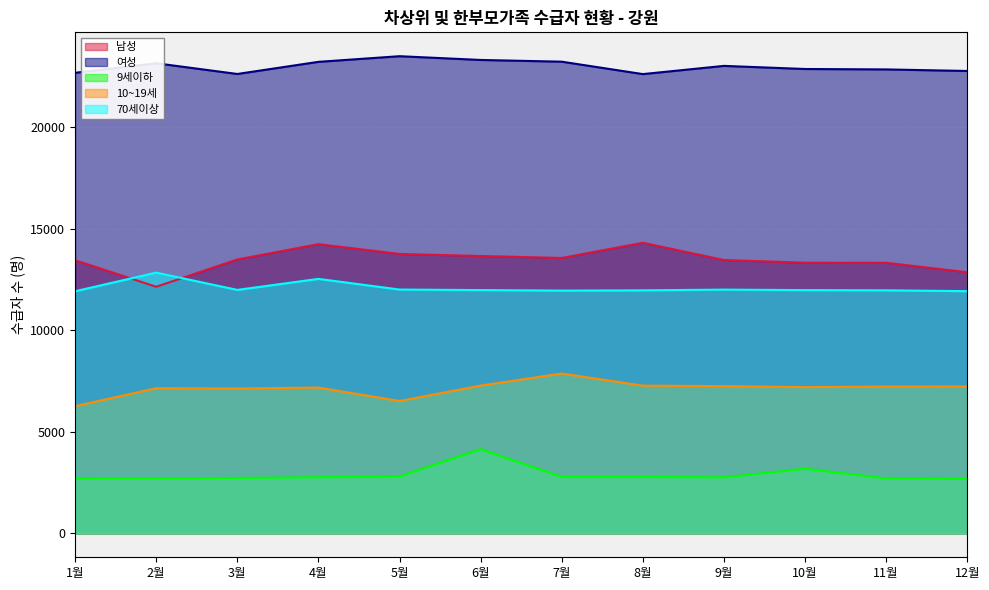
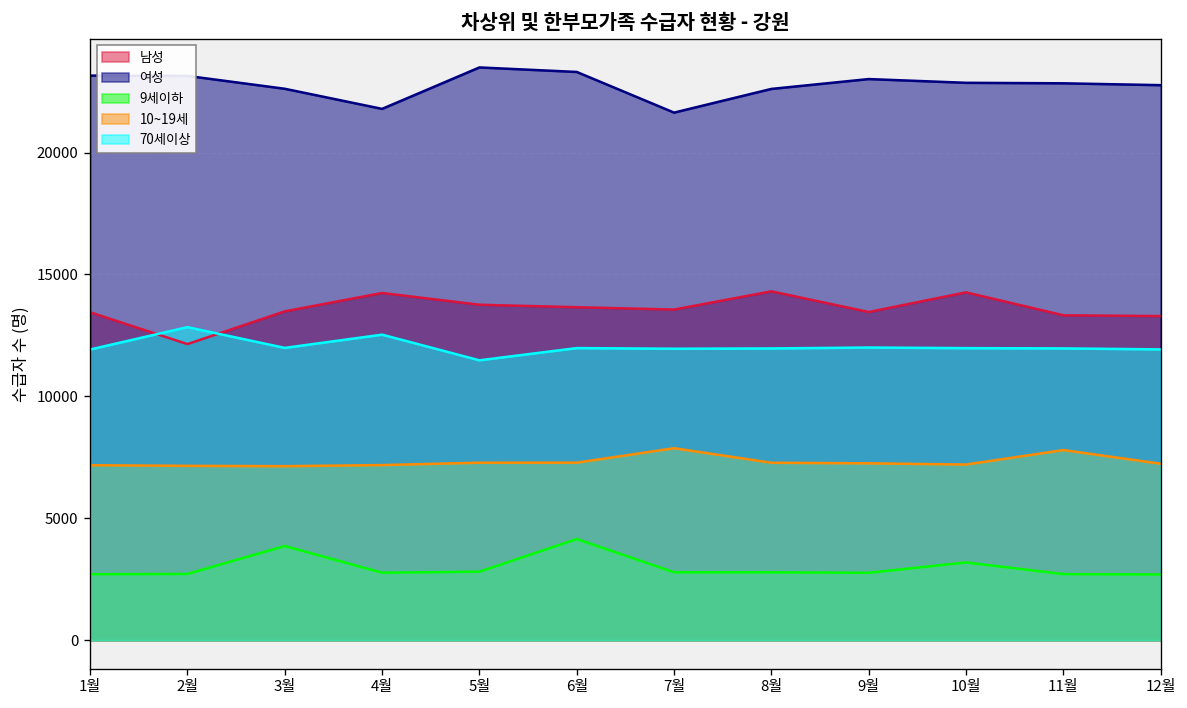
  {
    "남성": {
      "1월": 13400,
      "2월": 12100,
      "3월": 13500,
      "4월": 14200,
      "5월": 13800,
      "6월": 13700,
      "7월": 13600,
      "8월": 14300,
      "9월": 13500,
-     "10월": 13300,
+     "10월": 14300,
      "11월": 13300,
-     "12월": 12900
+     "12월": 13300
    },
    "여성": {
-     "1월": 22700,
+     "1월": 23200,
      "3월": 22600,
-     "4월": 23200,
+     "4월": 21800,
      "5월": 23500,
      "6월": 23300,
-     "7월": 23200,
+     "7월": 21600,
      "8월": 22600,
      "9월": 23000,
      "10월": 22900,
      "11월": 22800,
      "12월": 22800
    },
    "9세이하": {
      "1월": 2700,
      "2월": 2700,
-     "3월": 2700,
+     "3월": 3900,
      "4월": 2800,
      "5월": 2800,
      "6월": 4100,
      "7월": 2800,
      "8월": 2800,
      "9월": 2800,
      "10월": 3200,
      "11월": 2700,
      "12월": 2700
    },
    "10~19세": {
-     "1월": 6300,
+     "1월": 7200,
      "2월": 7100,
      "3월": 7100,
      "4월": 7200,
-     "5월": 6500,
+     "5월": 7300,
      "6월": 7300,
      "7월": 7900,
      "8월": 7300,
      "9월": 7300,
      "10월": 7200,
-     "11월": 7200,
+     "11월": 7800,
      "12월": 7200
    },
    "70세이상": {
      "1월": 11900,
      "2월": 12800,
      "3월": 12000,
      "4월": 12500,
-     "5월": 12000,
+     "5월": 11500,
      "6월": 12000,
      "7월": 12000,
      "8월": 12000,
      "9월": 12000,
      "10월": 12000,
      "11월": 12000,
      "12월": 11900
    }
  }
